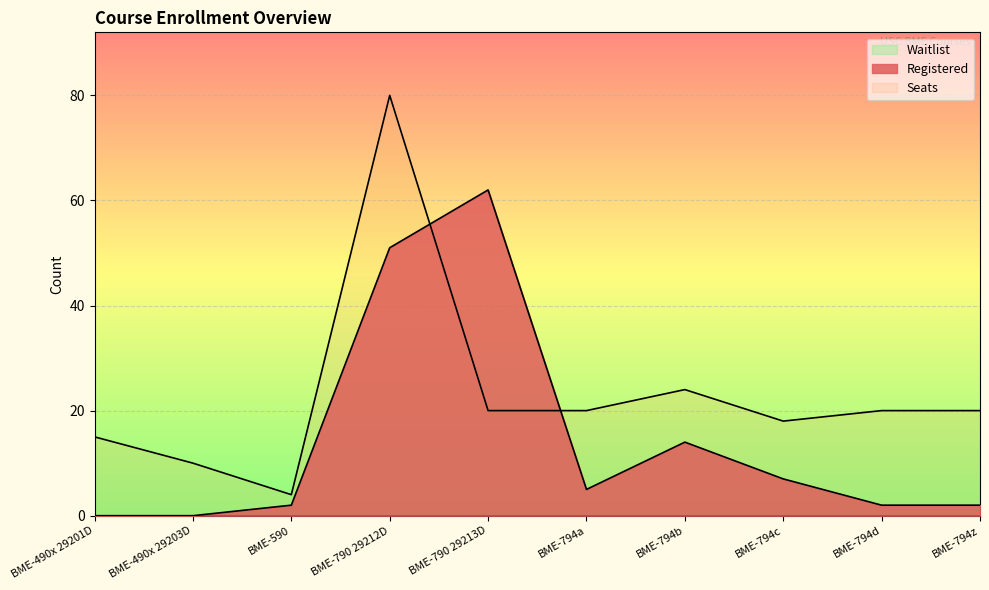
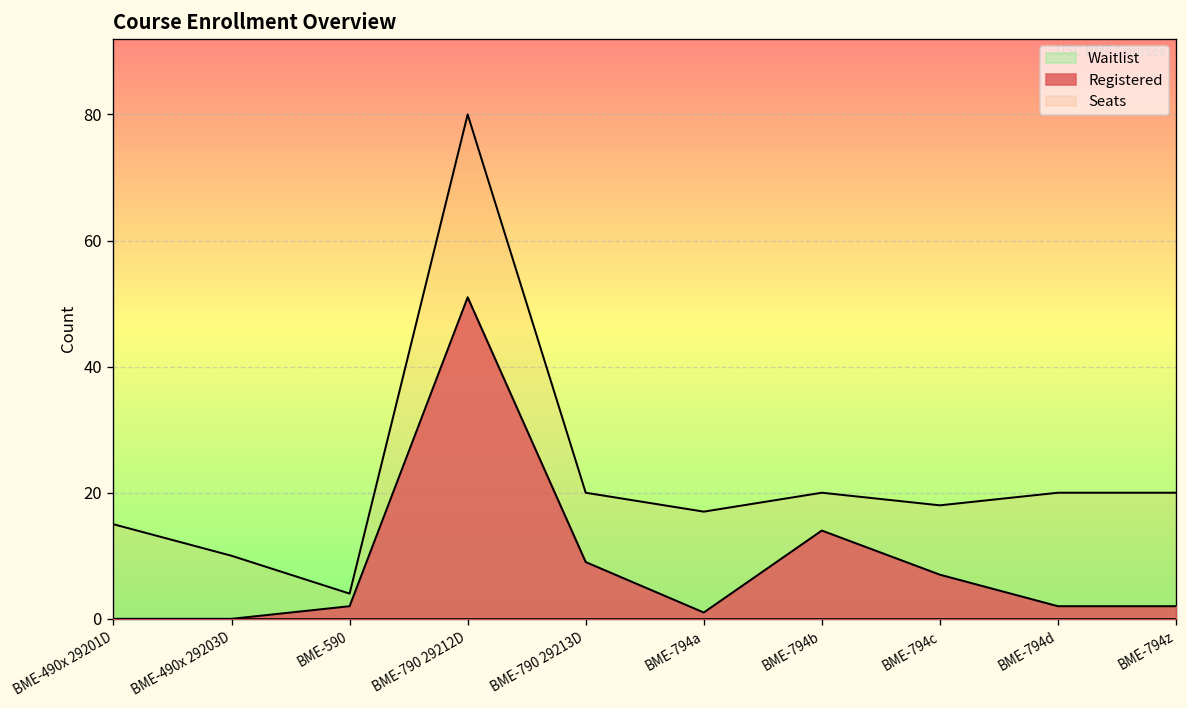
  {
    "Waitlist": {
      "BME-590": 0,
      "BME-790 29212D": 0,
      "BME-790 29213D": 0,
      "BME-794a": 0,
      "BME-794b": 0,
      "BME-794c": 0,
      "BME-794d": 0,
      "BME-794z": 0
    },
    "Registered": {
      "BME-590": 2,
      "BME-790 29212D": 51,
-     "BME-790 29213D": 62,
-     "BME-794a": 5,
+     "BME-790 29213D": 9,
+     "BME-794a": 1,
      "BME-794b": 14,
      "BME-794c": 7,
      "BME-794d": 2,
      "BME-794z": 2
    },
    "Seats": {
      "BME-490x 29201D": 15,
      "BME-490x 29203D": 10,
      "BME-590": 4,
      "BME-790 29212D": 80,
      "BME-790 29213D": 20,
-     "BME-794a": 20,
-     "BME-794b": 24,
+     "BME-794a": 17,
+     "BME-794b": 20,
      "BME-794c": 18,
      "BME-794d": 20,
      "BME-794z": 20
    }
  }
